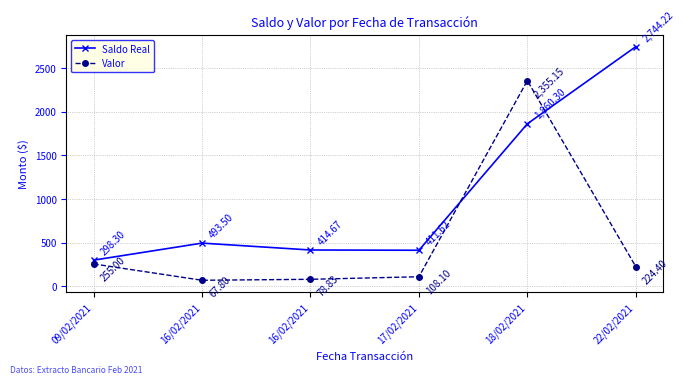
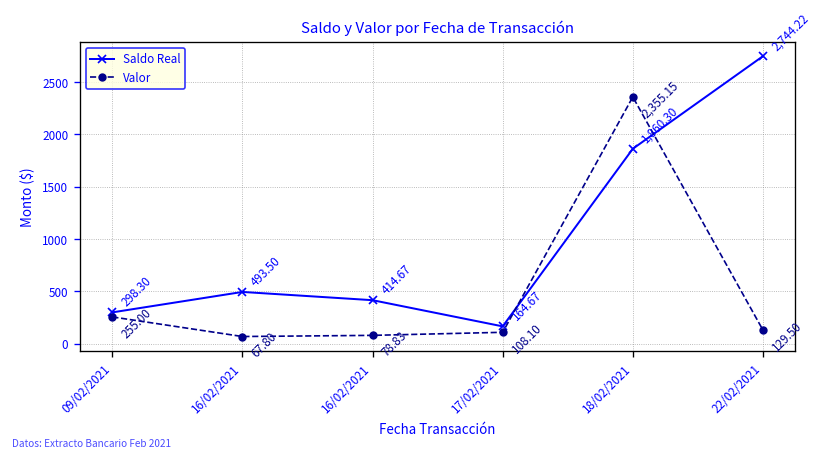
  {
    "Saldo Real": {
      "09/02/2021": "298.30",
-     "17/02/2021": "411.62",
+     "17/02/2021": "164.67",
      "22/02/2021": "2,744.22"
    },
    "Valor": {
      "09/02/2021": "255.00",
      "17/02/2021": "108.10",
-     "22/02/2021": "224.40"
+     "22/02/2021": "129.50"
    }
  }
